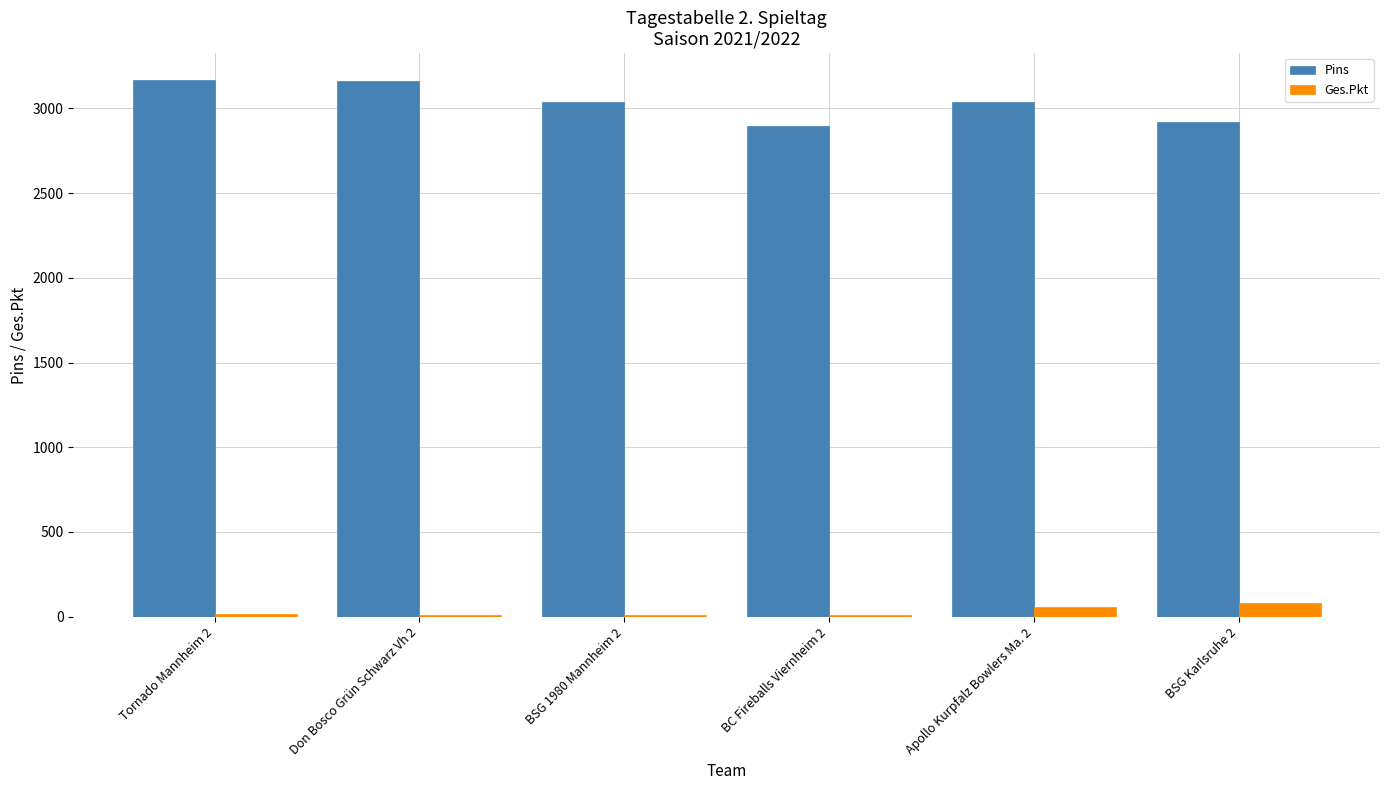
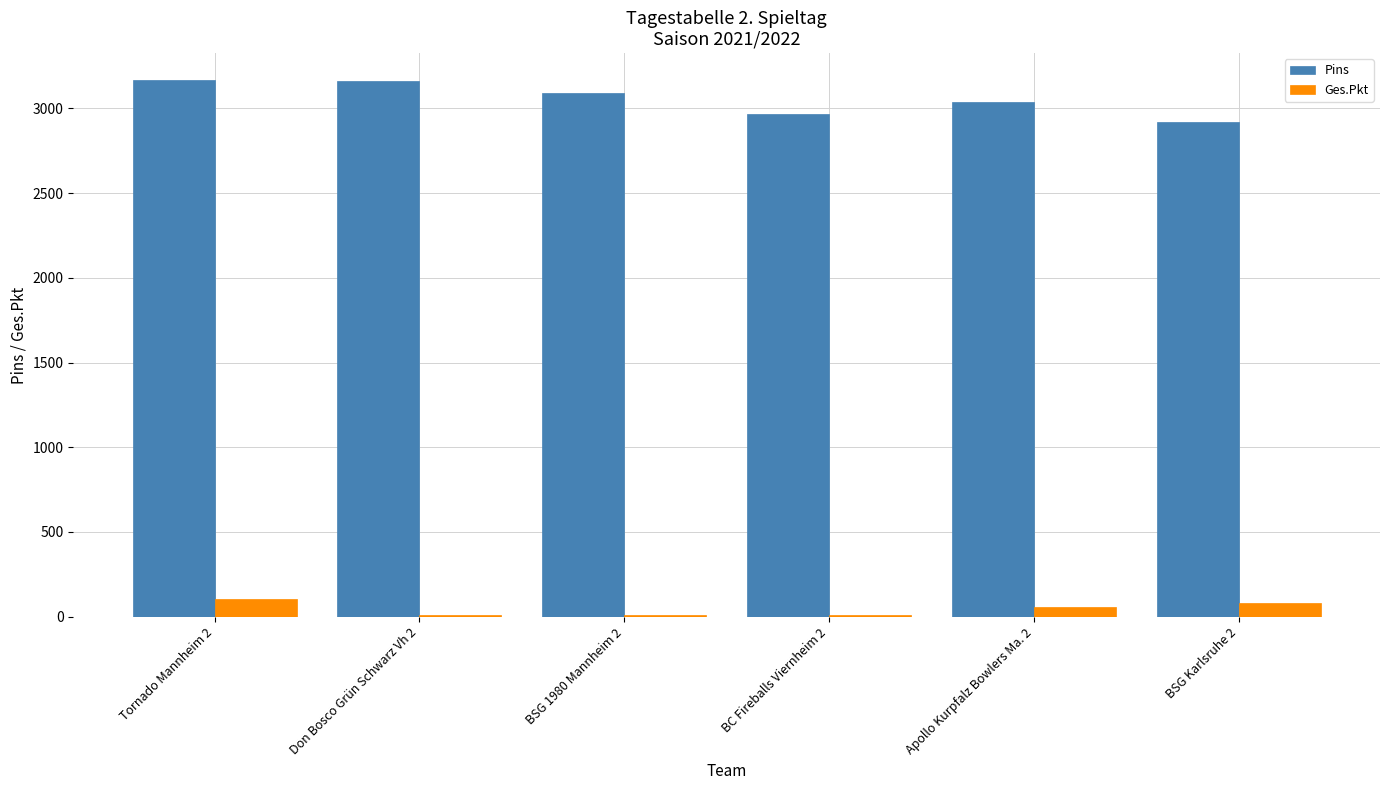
  {
    "Pins": {
      "Tornado Mannheim 2": 3170,
      "Don Bosco Grün Schwarz Vh 2": 3160,
-     "BSG 1980 Mannheim 2": 3040,
-     "BC Fireballs Viernheim 2": 2890,
+     "BSG 1980 Mannheim 2": 3090,
+     "BC Fireballs Viernheim 2": 2970,
      "Apollo Kurpfalz Bowlers Ma. 2": 3040,
      "BSG Karlsruhe 2": 2920
    },
    "Ges.Pkt": {
-     "Tornado Mannheim 2": 20,
+     "Tornado Mannheim 2": 110,
      "Apollo Kurpfalz Bowlers Ma. 2": 60,
      "BSG Karlsruhe 2": 80
    }
  }
